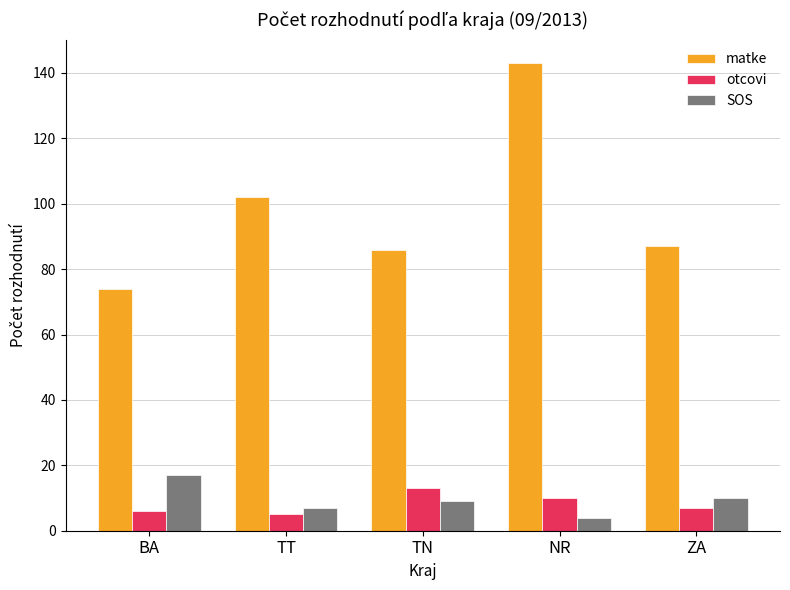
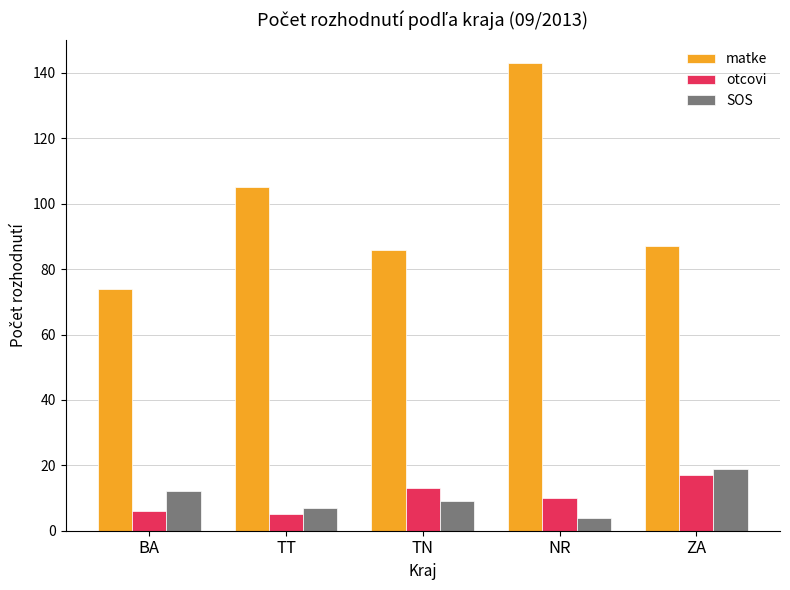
  {
    "matke": {
      "BA": 74,
-     "TT": 102,
+     "TT": 105,
      "TN": 86,
      "NR": 143,
      "ZA": 87
    },
    "otcovi": {
      "BA": 6,
      "TT": 5,
      "TN": 13,
      "NR": 10,
-     "ZA": 7
+     "ZA": 17
    },
    "SOS": {
-     "BA": 17,
+     "BA": 12,
      "TT": 7,
      "TN": 9,
      "NR": 4,
-     "ZA": 10
+     "ZA": 19
    }
  }
